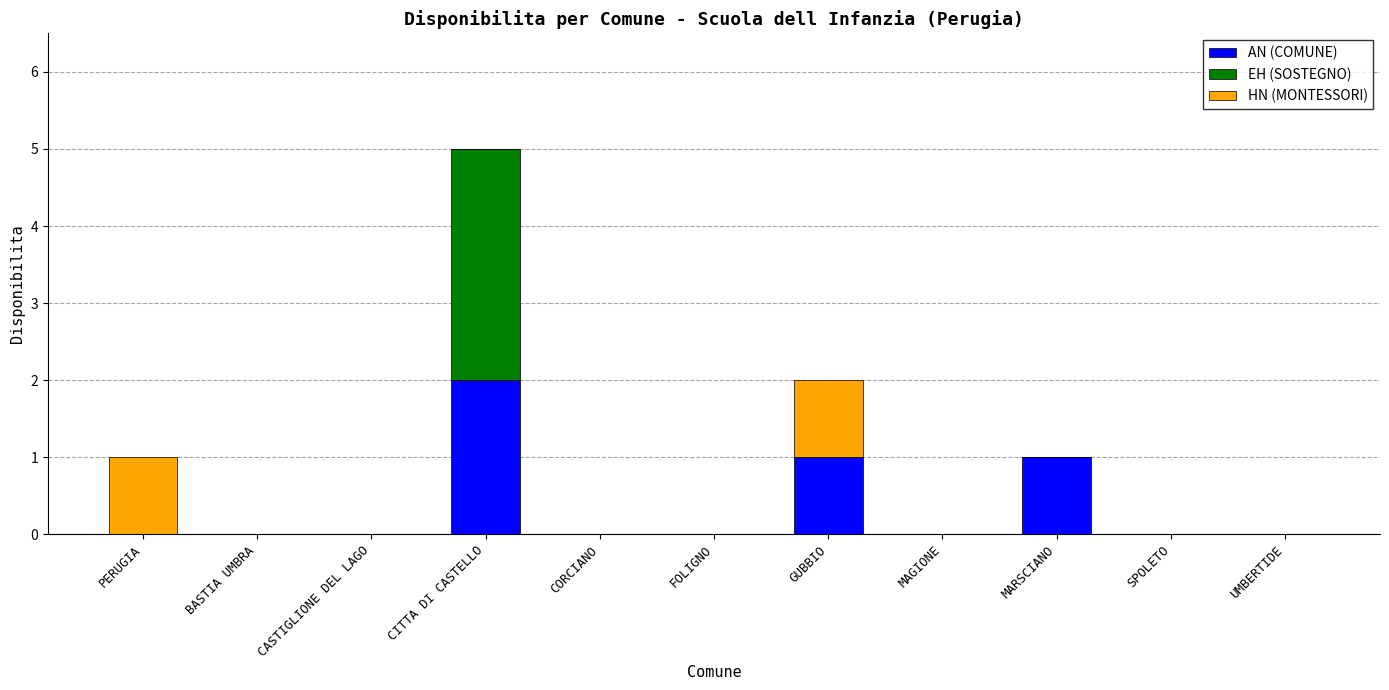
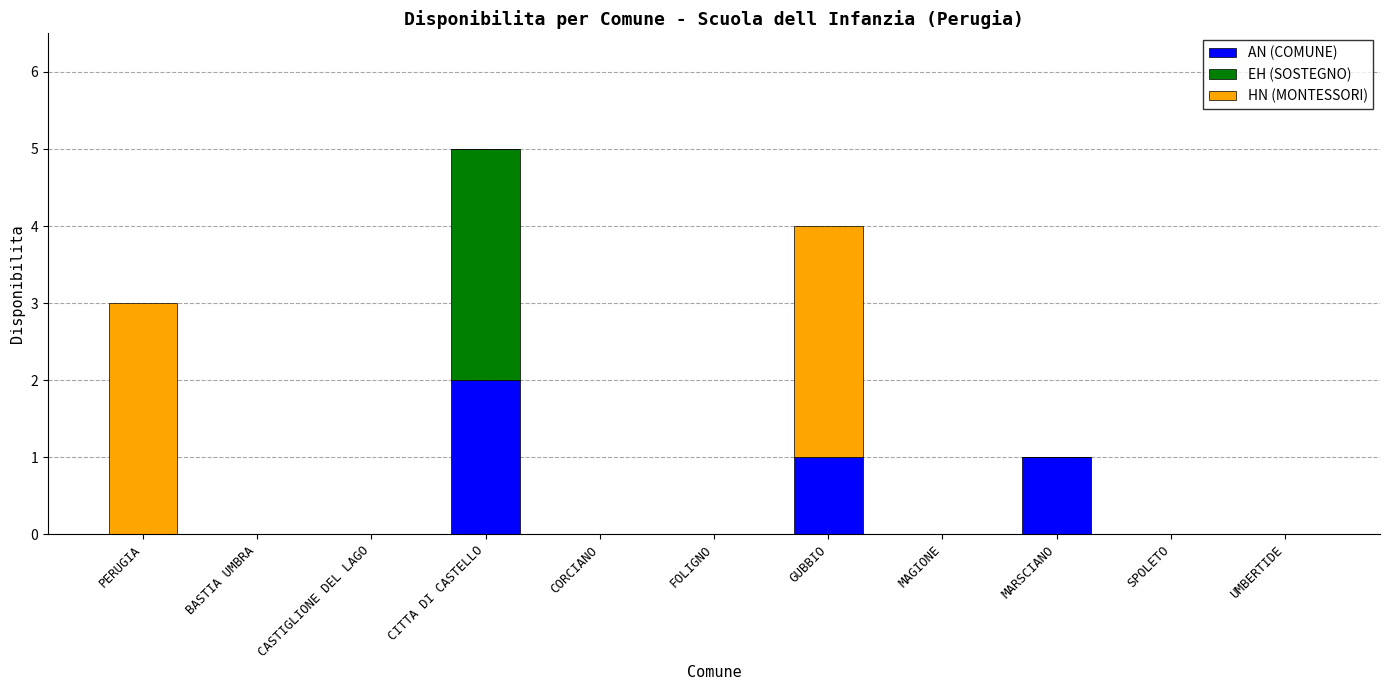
  {
    "AN (COMUNE)": {
      "PERUGIA": 0,
      "BASTIA UMBRA": 0,
      "CASTIGLIONE DEL LAGO": 0,
      "CITTA DI CASTELLO": 2,
      "CORCIANO": 0,
      "FOLIGNO": 0,
      "GUBBIO": 1,
      "MAGIONE": 0,
      "MARSCIANO": 1,
      "SPOLETO": 0,
      "UMBERTIDE": 0
    },
    "EH (SOSTEGNO)": {
      "PERUGIA": 0,
      "BASTIA UMBRA": 0,
      "CASTIGLIONE DEL LAGO": 0,
      "CITTA DI CASTELLO": 3,
      "CORCIANO": 0,
      "FOLIGNO": 0,
      "GUBBIO": 0,
      "MAGIONE": 0,
      "MARSCIANO": 0,
      "SPOLETO": 0,
      "UMBERTIDE": 0
    },
    "HN (MONTESSORI)": {
-     "PERUGIA": 1,
+     "PERUGIA": 3,
      "BASTIA UMBRA": 0,
      "CASTIGLIONE DEL LAGO": 0,
      "CITTA DI CASTELLO": 0,
      "CORCIANO": 0,
      "FOLIGNO": 0,
-     "GUBBIO": 1,
+     "GUBBIO": 3,
      "MAGIONE": 0,
      "MARSCIANO": 0,
      "SPOLETO": 0,
      "UMBERTIDE": 0
    }
  }
